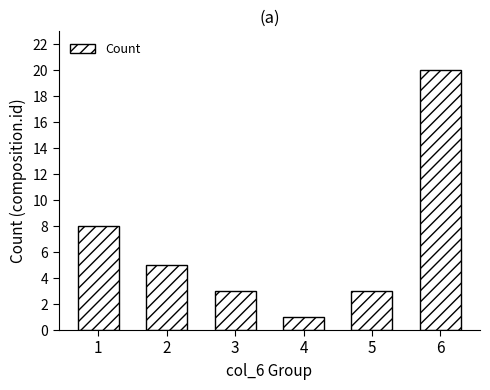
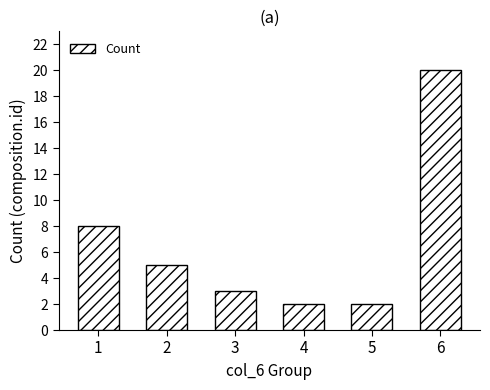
  {
    "1": 8,
    "2": 5,
    "3": 3,
-   "4": 1,
-   "5": 3,
+   "4": 2,
+   "5": 2,
    "6": 20
  }
